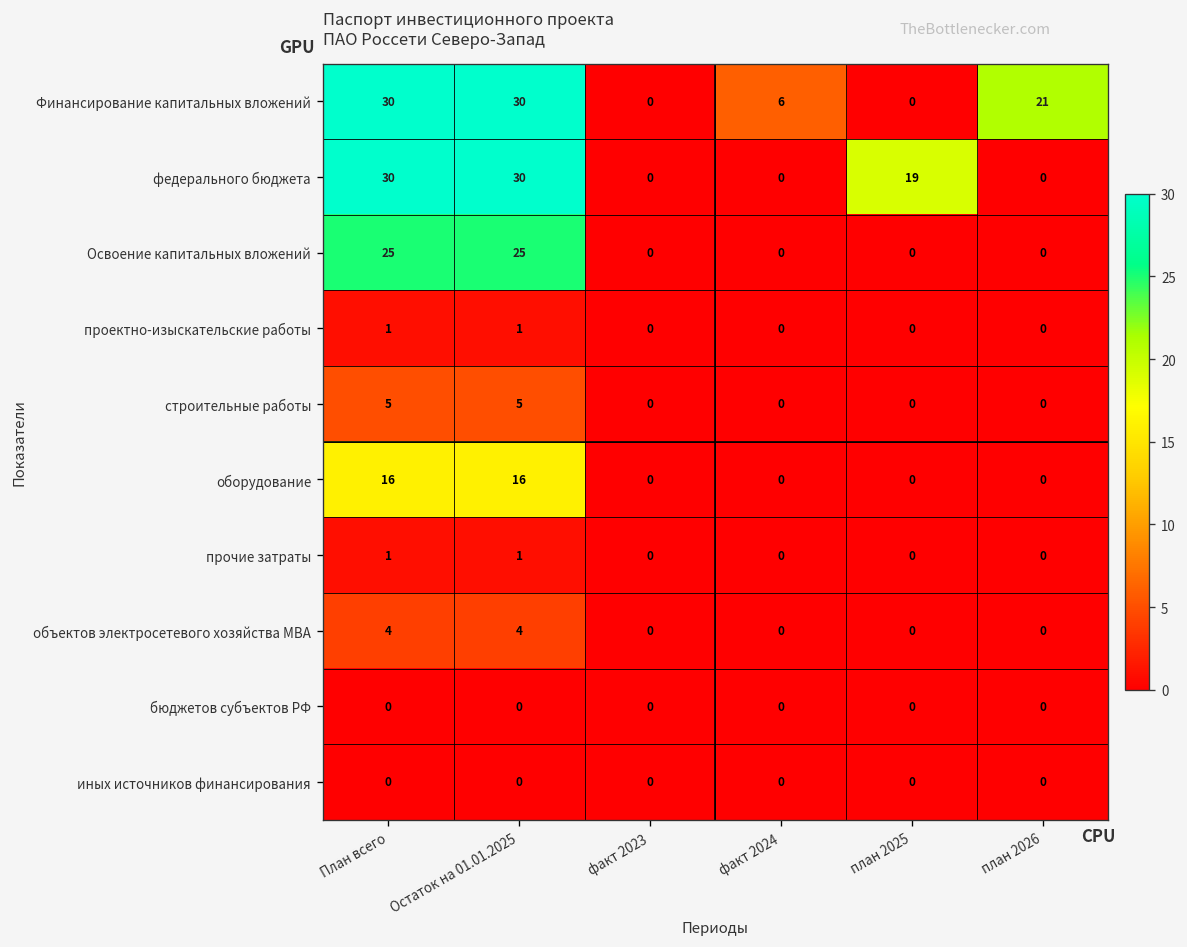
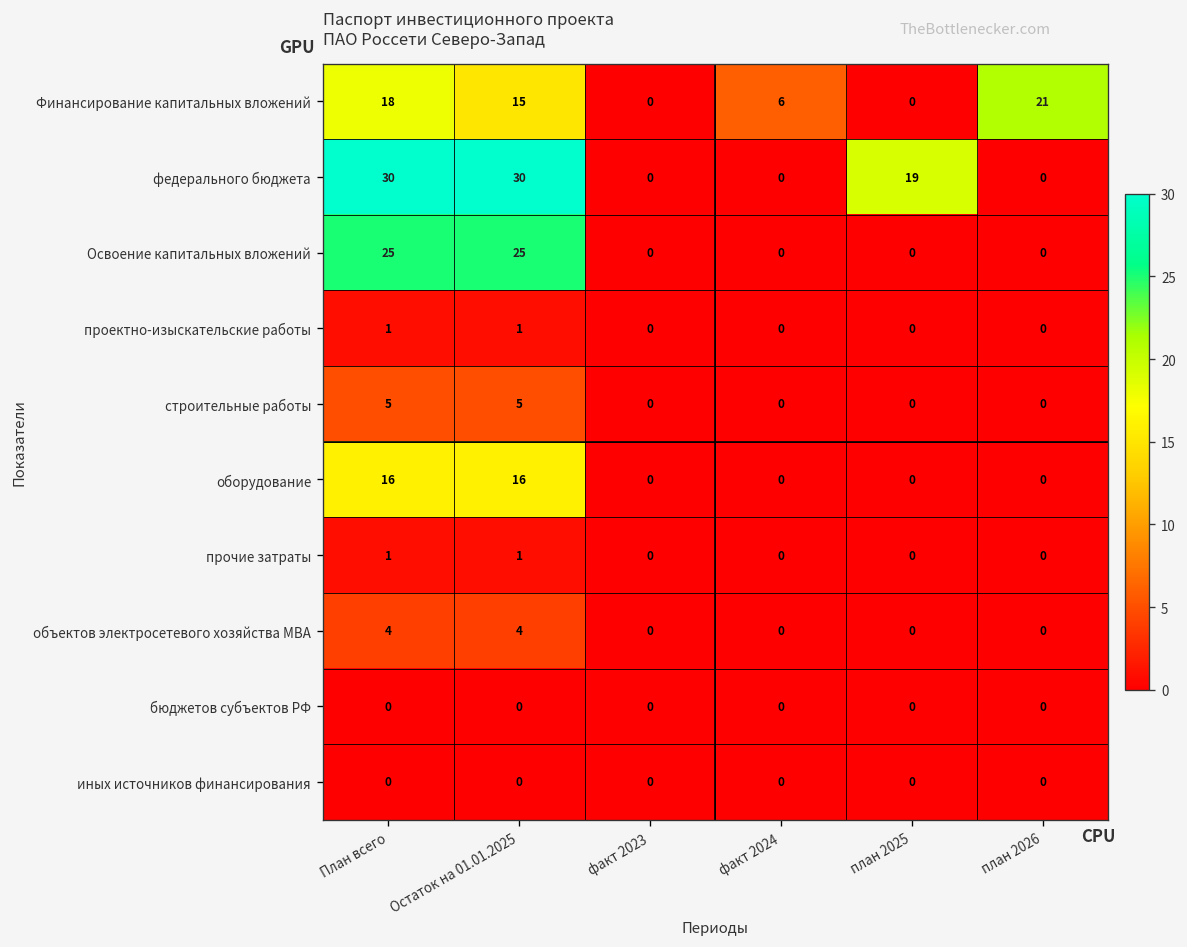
  {
    "Финансирование капитальных вложений": {
-     "План всего": 30,
-     "Остаток на 01.01.2025": 30,
+     "План всего": 18,
+     "Остаток на 01.01.2025": 15,
      "факт 2023": 0,
      "факт 2024": 6,
      "план 2025": 0,
      "план 2026": 21
    },
    "федерального бюджета": {
      "План всего": 30,
      "Остаток на 01.01.2025": 30,
      "факт 2023": 0,
      "факт 2024": 0,
      "план 2025": 19,
      "план 2026": 0
    },
    "Освоение капитальных вложений": {
      "План всего": 25,
      "Остаток на 01.01.2025": 25,
      "факт 2023": 0,
      "факт 2024": 0,
      "план 2025": 0,
      "план 2026": 0
    },
    "проектно-изыскательские работы": {
      "План всего": 1,
      "Остаток на 01.01.2025": 1,
      "факт 2023": 0,
      "факт 2024": 0,
      "план 2025": 0,
      "план 2026": 0
    },
    "строительные работы": {
      "План всего": 5,
      "Остаток на 01.01.2025": 5,
      "факт 2023": 0,
      "факт 2024": 0,
      "план 2025": 0,
      "план 2026": 0
    },
    "оборудование": {
      "План всего": 16,
      "Остаток на 01.01.2025": 16,
      "факт 2023": 0,
      "факт 2024": 0,
      "план 2025": 0,
      "план 2026": 0
    },
    "прочие затраты": {
      "План всего": 1,
      "Остаток на 01.01.2025": 1,
      "факт 2023": 0,
      "факт 2024": 0,
      "план 2025": 0,
      "план 2026": 0
    },
    "объектов электросетевого хозяйства МВА": {
      "План всего": 4,
      "Остаток на 01.01.2025": 4,
      "факт 2023": 0,
      "факт 2024": 0,
      "план 2025": 0,
      "план 2026": 0
    },
    "бюджетов субъектов РФ": {
      "План всего": 0,
      "Остаток на 01.01.2025": 0,
      "факт 2023": 0,
      "факт 2024": 0,
      "план 2025": 0,
      "план 2026": 0
    },
    "иных источников финансирования": {
      "План всего": 0,
      "Остаток на 01.01.2025": 0,
      "факт 2023": 0,
      "факт 2024": 0,
      "план 2025": 0,
      "план 2026": 0
    }
  }
